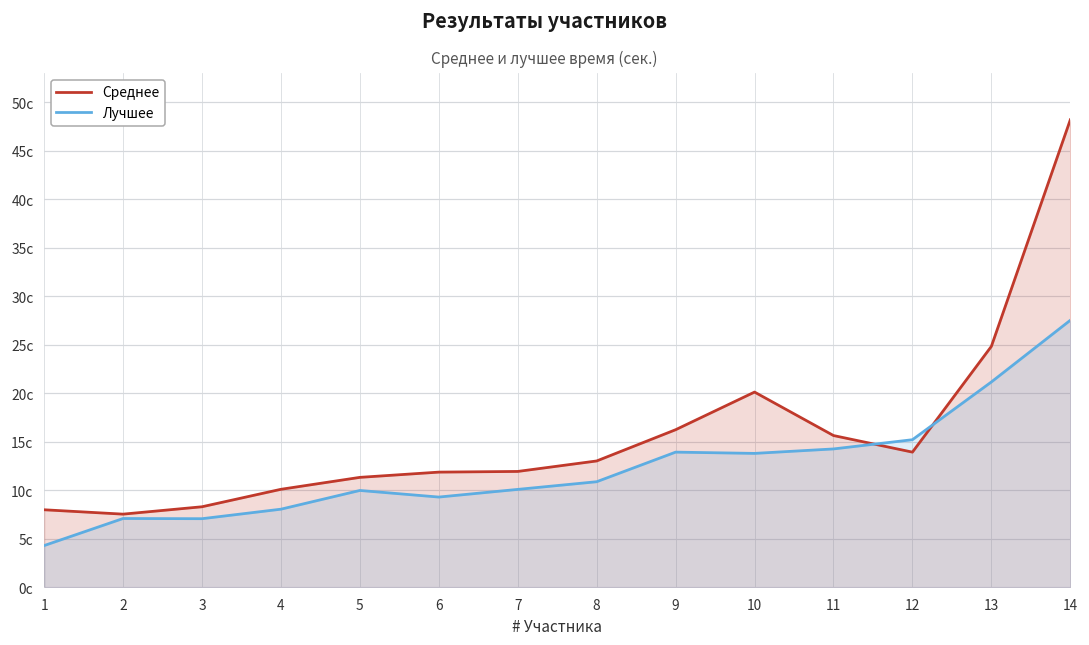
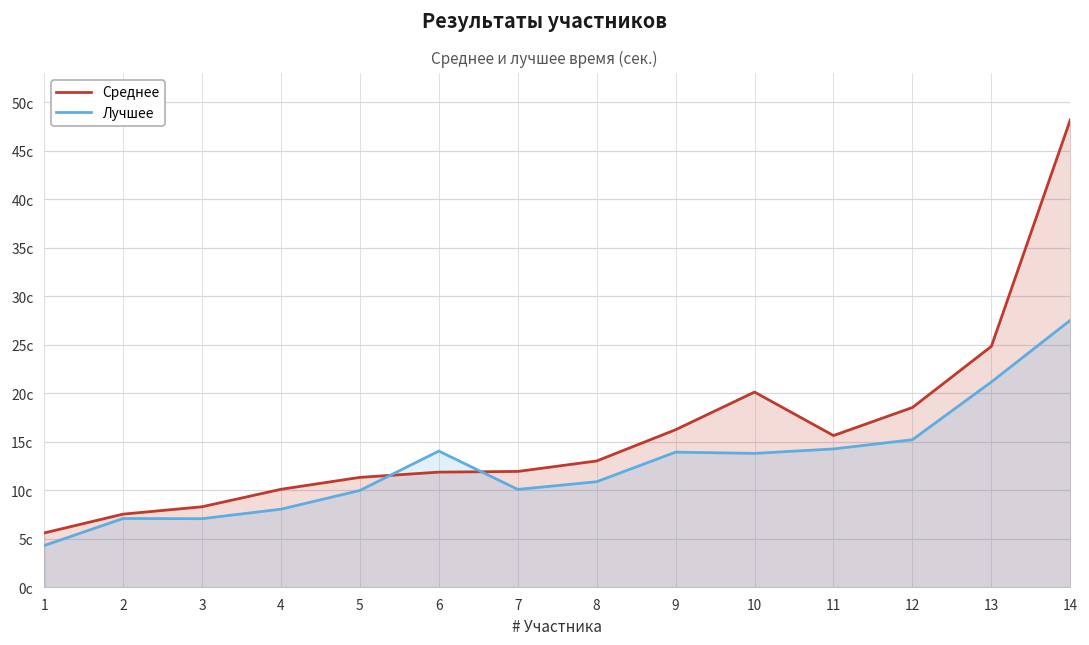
  {
    "Среднее": {
-     "1": "8с",
+     "1": "6с",
      "2": "8с",
      "3": "8с",
      "4": "10с",
      "5": "11с",
      "6": "12с",
      "7": "12с",
      "8": "13с",
      "9": "16с",
      "10": "20с",
      "11": "16с",
-     "12": "14с",
+     "12": "19с",
      "13": "25с",
      "14": "48с"
    },
    "Лучшее": {
      "1": "4с",
      "2": "7с",
      "3": "7с",
      "4": "8с",
      "5": "10с",
-     "6": "9с",
+     "6": "14с",
      "7": "10с",
      "8": "11с",
      "9": "14с",
      "10": "14с",
      "11": "14с",
      "12": "15с",
      "13": "21с",
      "14": "28с"
    }
  }
